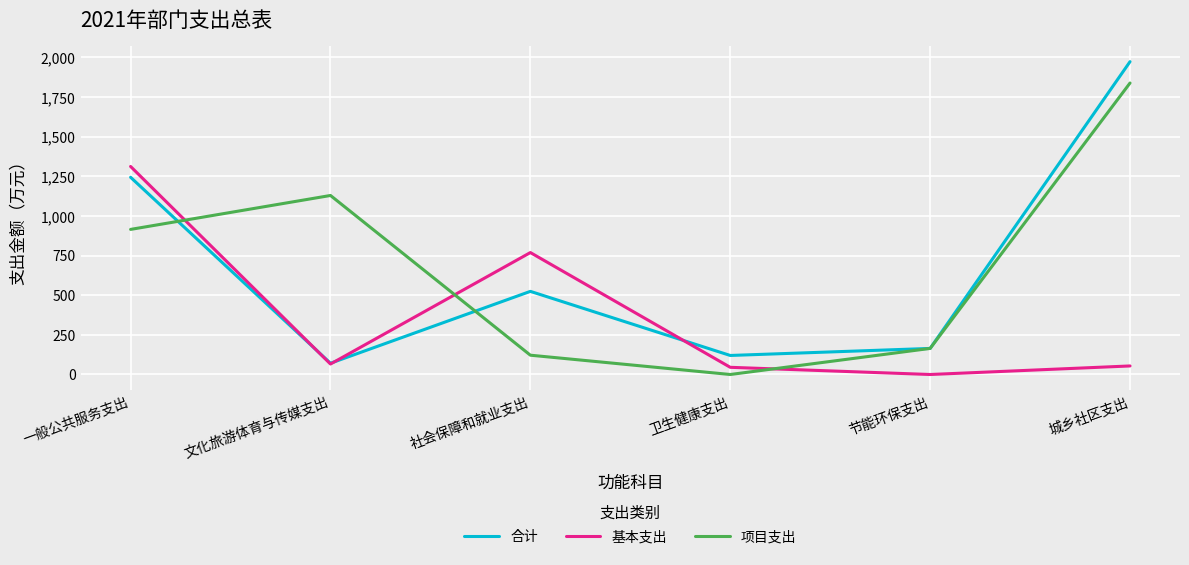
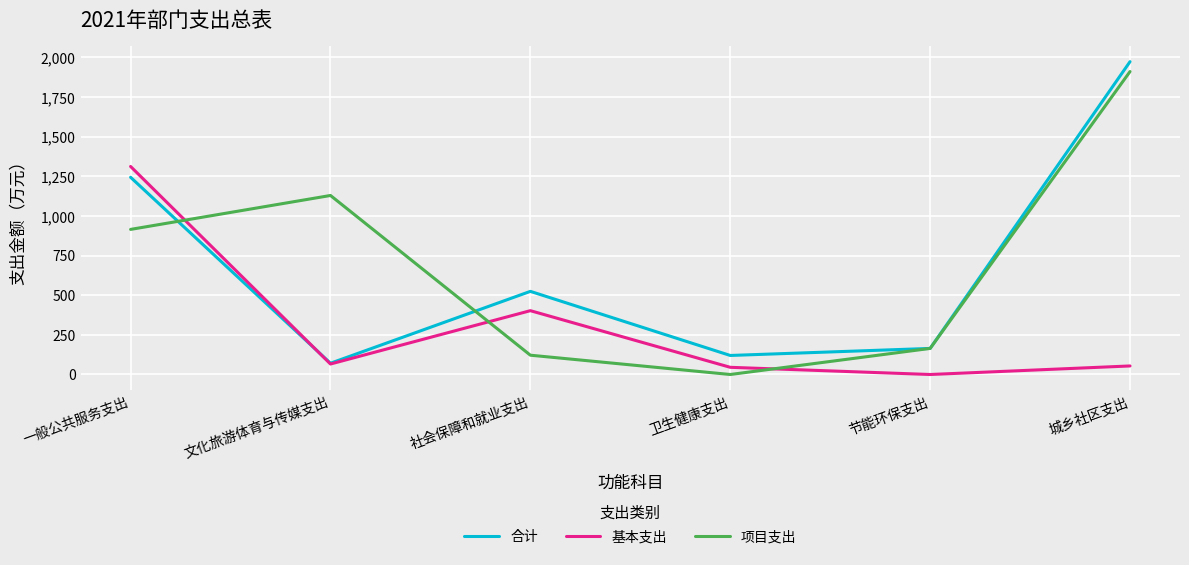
  {
    "合计": {
      "一般公共服务支出": "1,240",
      "社会保障和就业支出": "520",
      "卫生健康支出": "120",
      "城乡社区支出": "1,970"
    },
    "基本支出": {
      "一般公共服务支出": "1,310",
-     "社会保障和就业支出": "770",
+     "社会保障和就业支出": "400",
      "卫生健康支出": "50",
      "节能环保支出": "0",
      "城乡社区支出": "50"
    },
    "项目支出": {
      "一般公共服务支出": "910",
      "文化旅游体育与传媒支出": "1,130",
      "社会保障和就业支出": "120",
      "卫生健康支出": "0",
-     "城乡社区支出": "1,840"
+     "城乡社区支出": "1,910"
    }
  }
